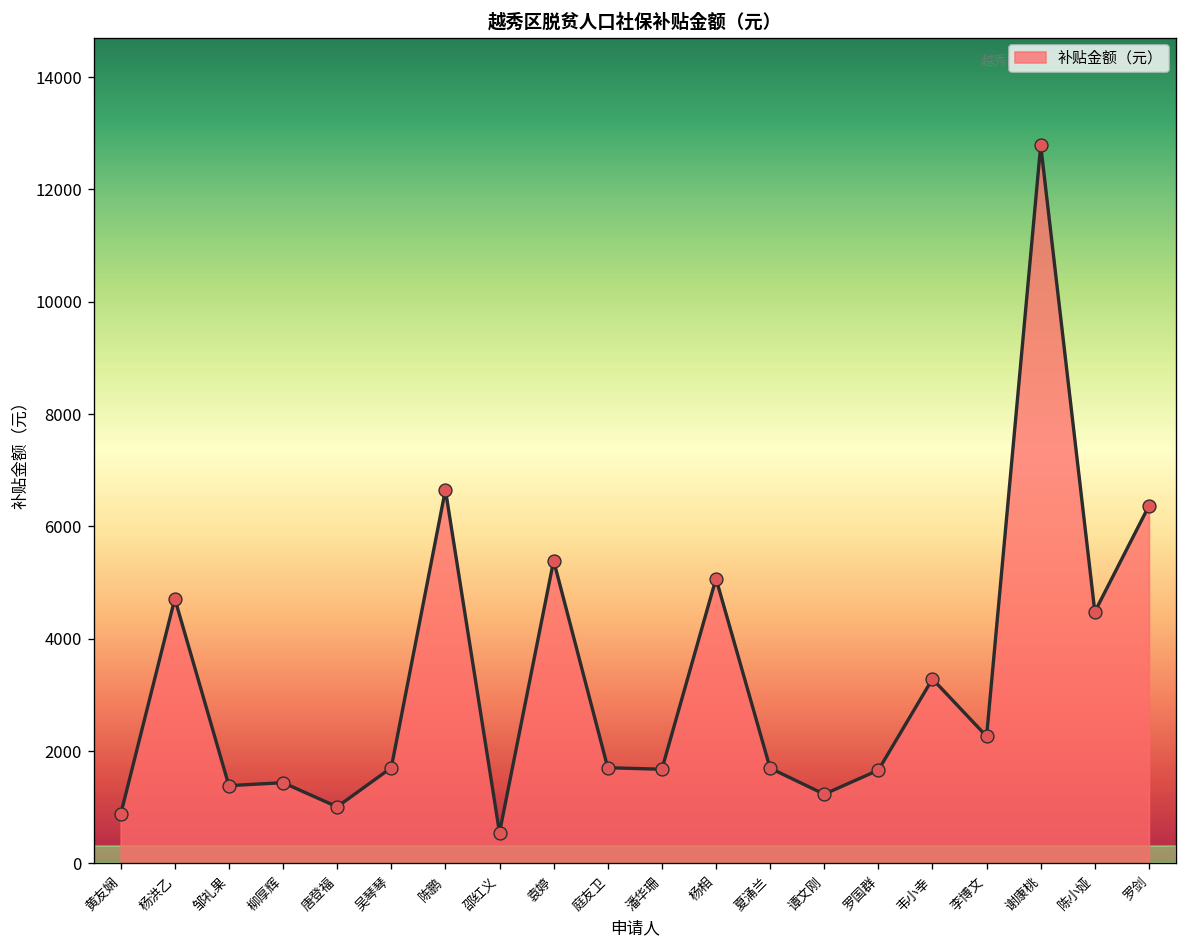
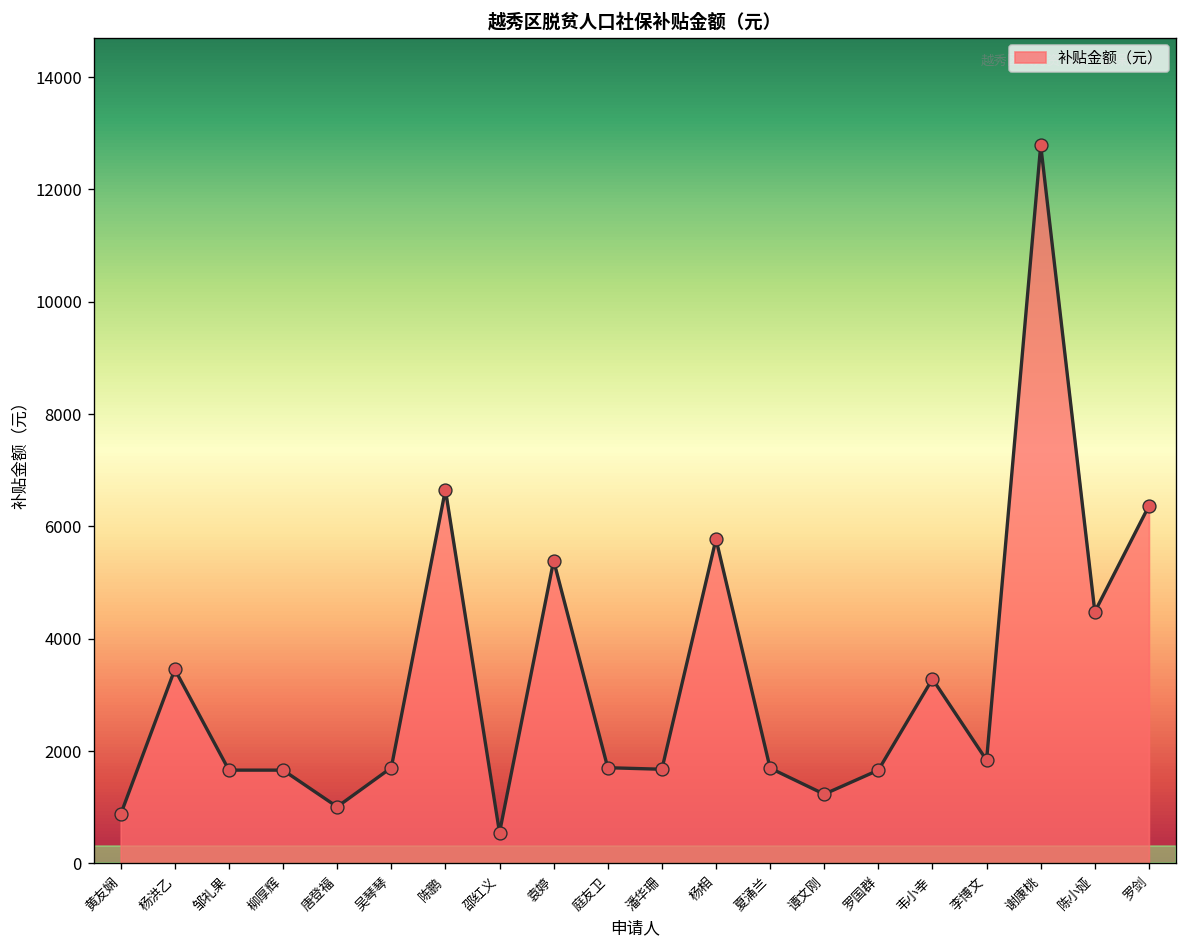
  {
    "黄友娴": 900,
-   "杨洪乙": 4700,
-   "邹礼果": 1400,
-   "柳厚辉": 1400,
+   "杨洪乙": 3500,
+   "邹礼果": 1700,
+   "柳厚辉": 1700,
    "唐登福": 1000,
    "吴琴琴": 1700,
    "陈鹏": 6700,
    "邵红义": 500,
    "袁婷": 5400,
    "庭友卫": 1700,
    "潘华珊": 1700,
-   "杨相": 5100,
+   "杨相": 5800,
    "夏涌兰": 1700,
    "谭文刚": 1200,
    "罗国群": 1700,
    "韦小幸": 3300,
-   "李博文": 2300,
+   "李博文": 1800,
    "谢康桃": 12800,
    "陈小娅": 4500,
    "罗剑": 6400
  }
